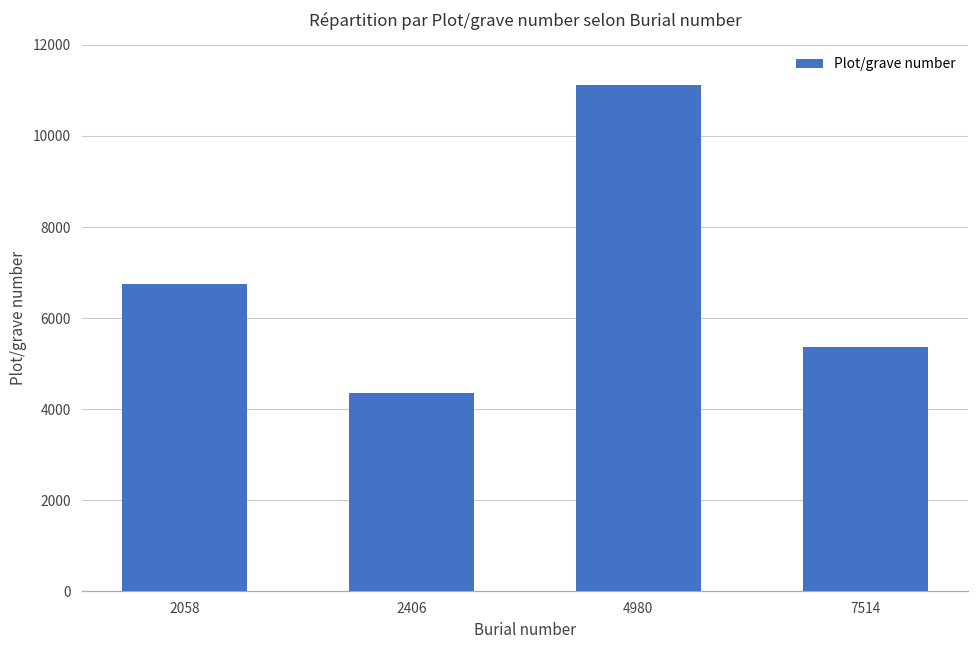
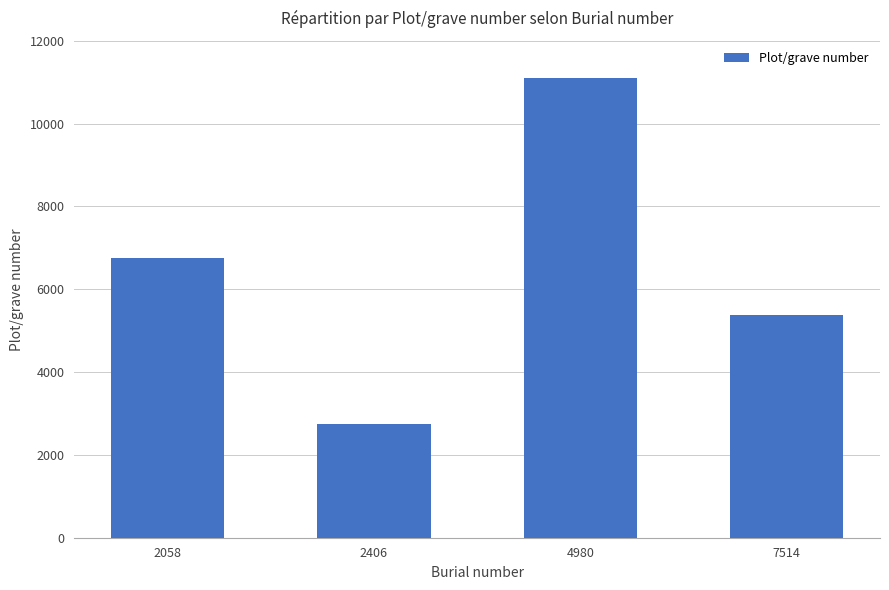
  {
    "2058": 6800,
-   "2406": 4300,
+   "2406": 2800,
    "4980": 11100,
    "7514": 5400
  }
